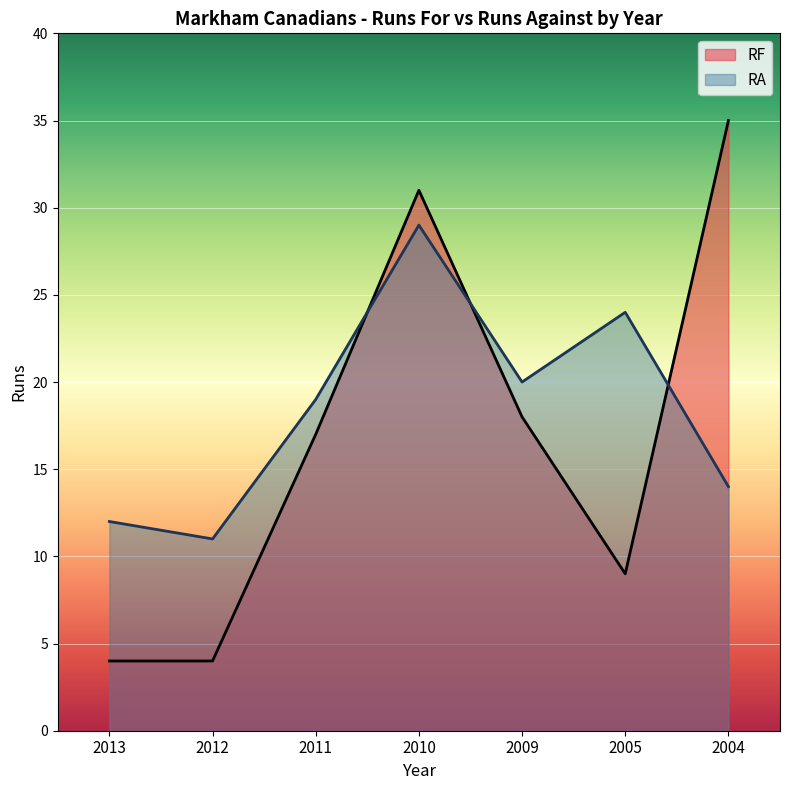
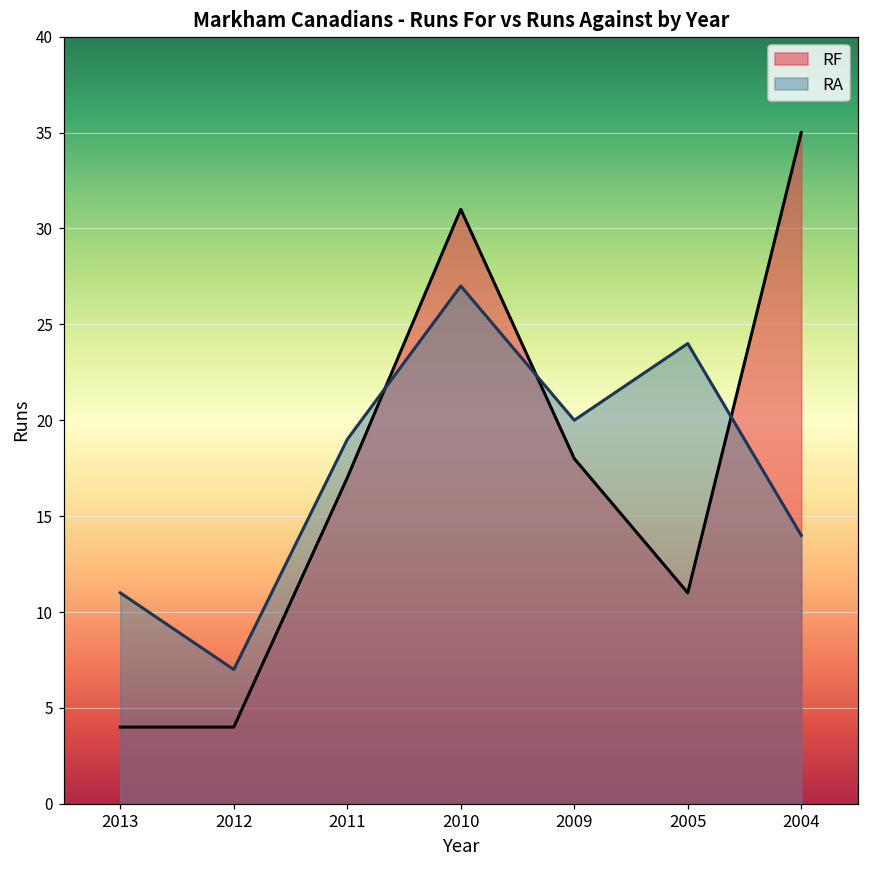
  {
    "RF": {
      "2013": 4,
      "2012": 4,
      "2011": 17,
      "2010": 31,
      "2009": 18,
-     "2005": 9,
+     "2005": 11,
      "2004": 35
    },
    "RA": {
-     "2013": 12,
-     "2012": 11,
+     "2013": 11,
+     "2012": 7,
      "2011": 19,
-     "2010": 29,
+     "2010": 27,
      "2009": 20,
      "2005": 24,
      "2004": 14
    }
  }
